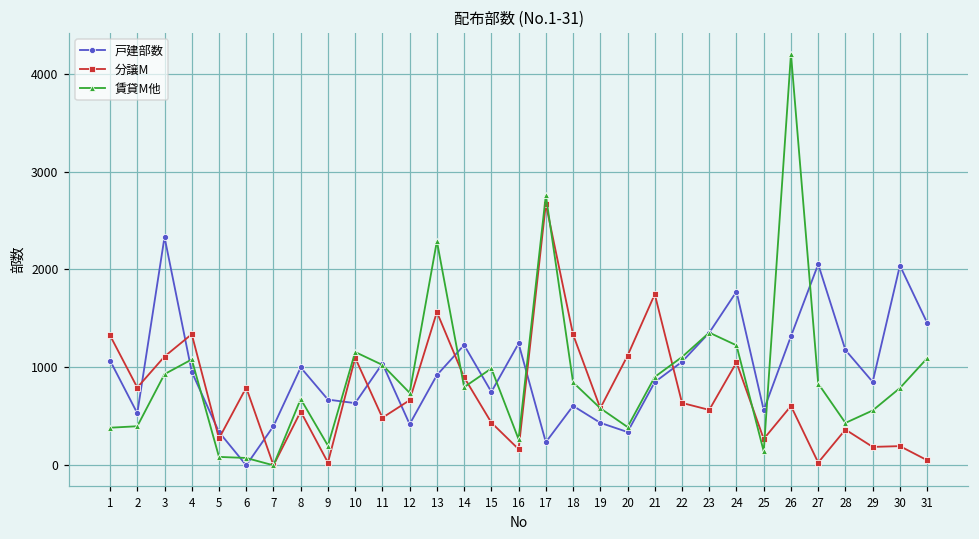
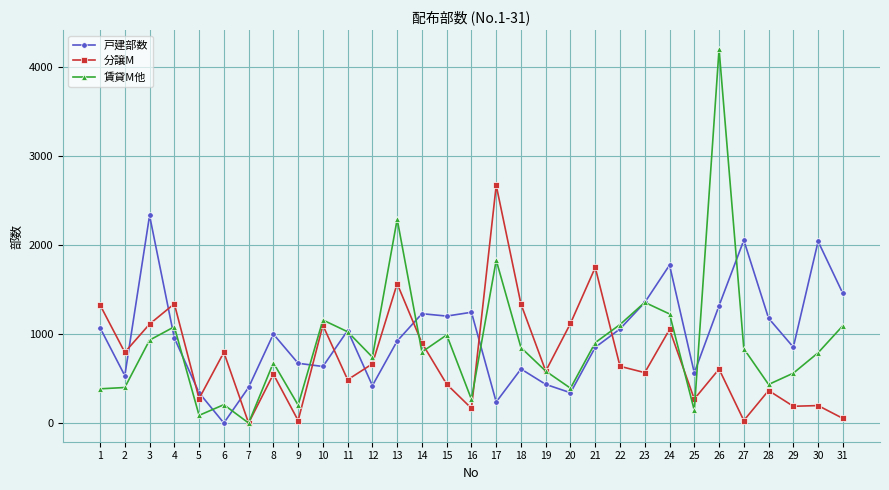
  {
    "戸建部数": {
      "1": 1100,
      "2": 500,
      "3": 2300,
      "4": 1000,
      "5": 300,
      "6": 0,
      "7": 400,
      "8": 1000,
      "9": 700,
      "10": 600,
      "12": 400,
      "13": 900,
      "14": 1200,
-     "15": 800,
+     "15": 1200,
      "16": 1200,
      "17": 200,
      "18": 600,
      "19": 400,
      "20": 300,
      "21": 900,
      "22": 1100,
      "24": 1800,
      "25": 600,
      "26": 1300,
      "27": 2100,
      "28": 1200,
      "29": 900,
      "30": 2000,
      "31": 1500
    },
    "分譲M": {
      "1": 1300,
      "2": 800,
      "3": 1100,
      "4": 1300,
      "5": 300,
      "6": 800,
      "8": 500,
      "9": 0,
      "10": 1100,
      "11": 500,
      "12": 700,
      "13": 1600,
      "14": 900,
      "15": 400,
      "16": 200,
      "17": 2700,
      "18": 1300,
      "20": 1100,
      "21": 1700,
      "22": 600,
      "23": 600,
      "24": 1100,
      "25": 300,
      "26": 600,
      "27": 0,
      "28": 400,
      "29": 200,
      "30": 200,
      "31": 100
    },
    "賃貸M他": {
      "1": 400,
      "2": 400,
      "3": 900,
      "4": 1100,
      "5": 100,
-     "6": 100,
+     "6": 200,
      "8": 700,
      "9": 200,
      "10": 1200,
      "12": 700,
      "13": 2300,
      "14": 800,
      "15": 1000,
      "16": 300,
-     "17": 2800,
+     "17": 1800,
      "18": 800,
      "20": 400,
      "21": 900,
      "22": 1100,
      "24": 1200,
      "25": 100,
      "26": 4200,
      "27": 800,
      "28": 400,
      "29": 600,
      "30": 800,
      "31": 1100
    }
  }
